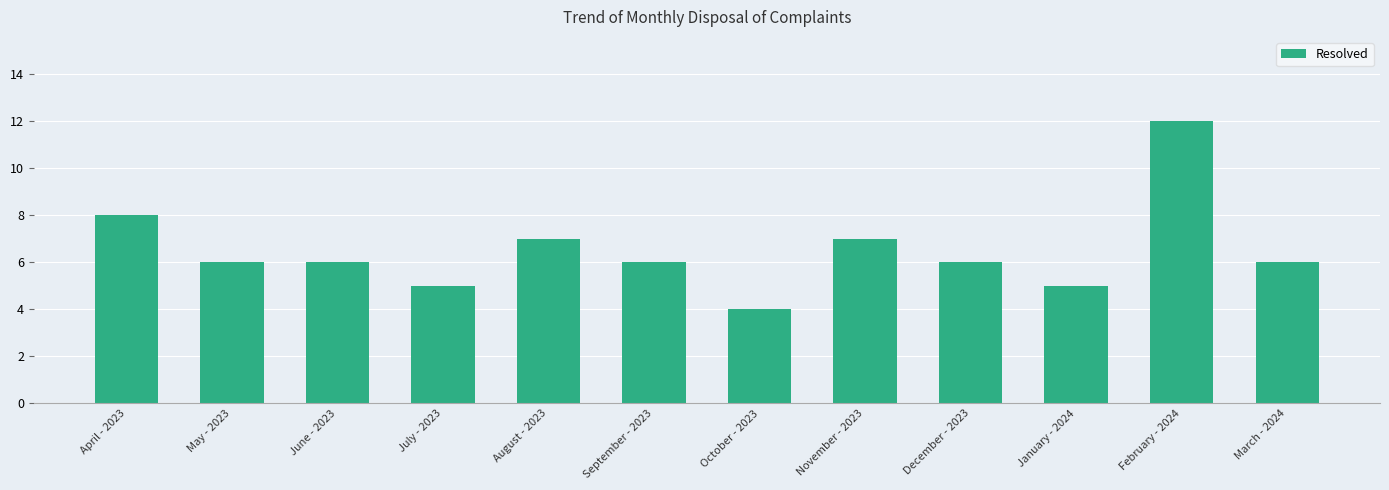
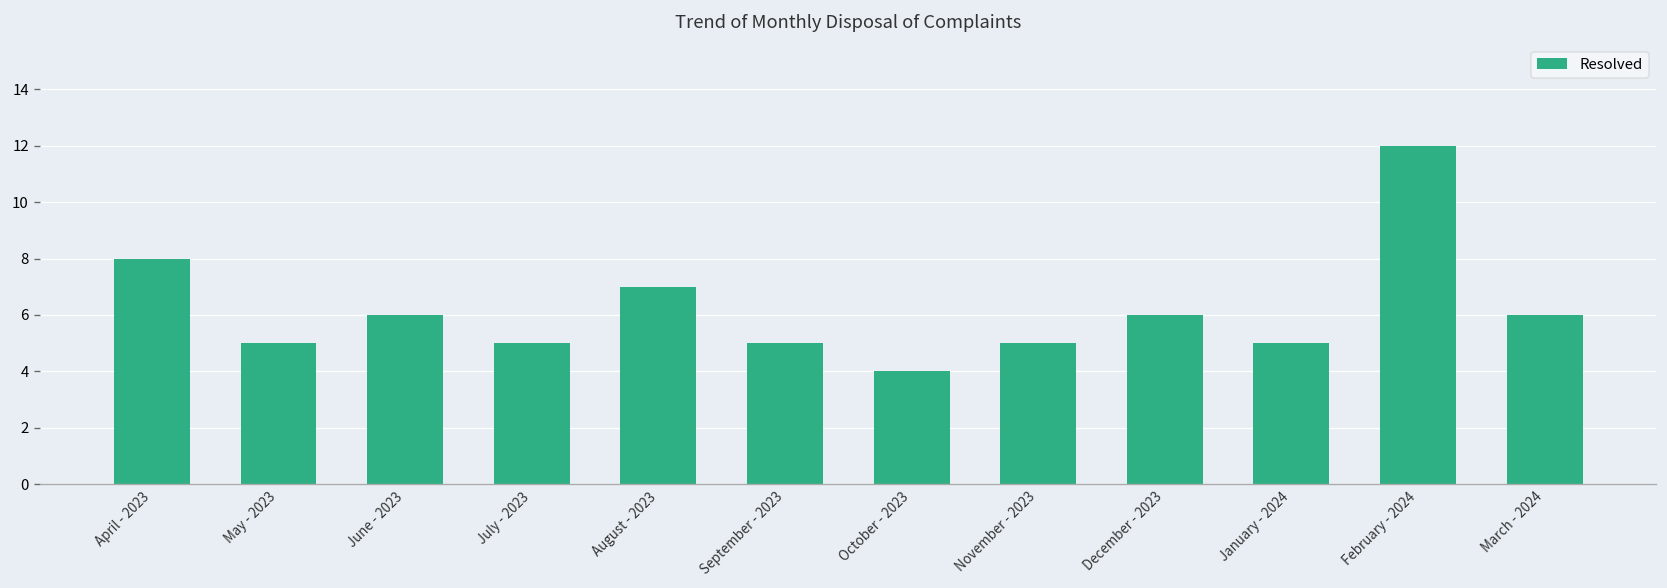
  {
    "April - 2023": 8,
-   "May - 2023": 6,
+   "May - 2023": 5,
    "June - 2023": 6,
    "July - 2023": 5,
    "August - 2023": 7,
-   "September - 2023": 6,
+   "September - 2023": 5,
    "October - 2023": 4,
-   "November - 2023": 7,
+   "November - 2023": 5,
    "December - 2023": 6,
    "January - 2024": 5,
    "February - 2024": 12,
    "March - 2024": 6
  }
